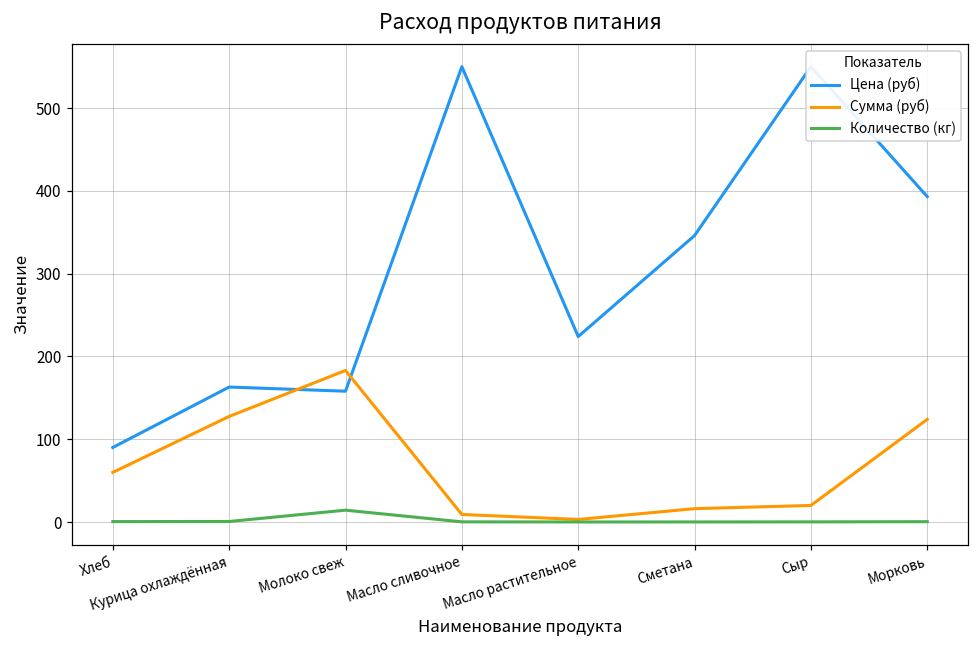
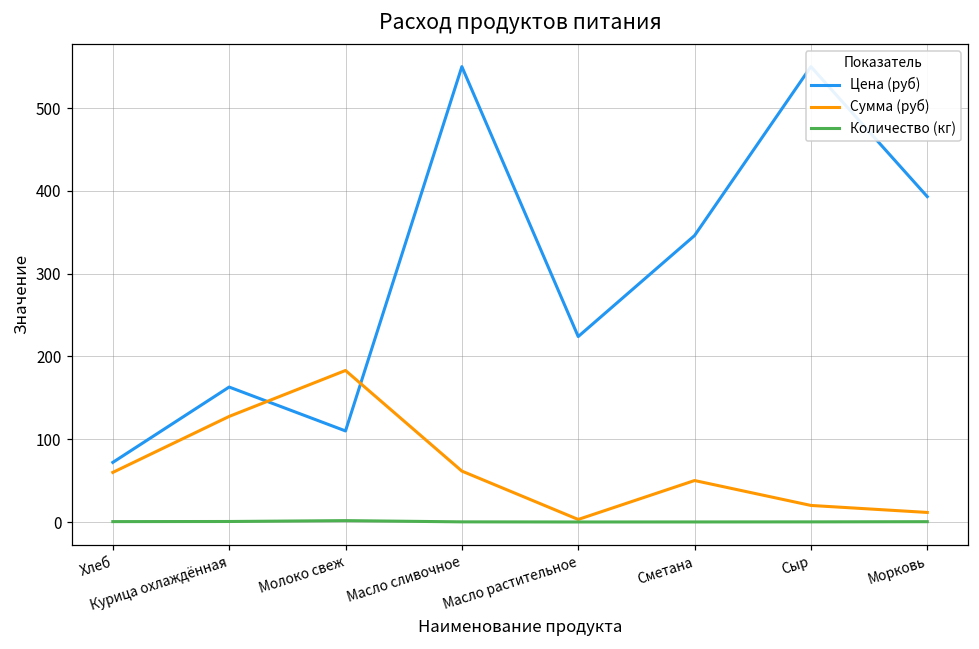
  {
    "Цена (руб)": {
-     "Хлеб": 90,
+     "Хлеб": 70,
      "Курица охлаждённая": 160,
-     "Молоко свеж": 160,
+     "Молоко свеж": 110,
      "Масло сливочное": 550,
      "Масло растительное": 220,
      "Сметана": 350,
      "Морковь": 390
    },
    "Сумма (руб)": {
      "Хлеб": 60,
      "Курица охлаждённая": 130,
      "Молоко свеж": 180,
-     "Масло сливочное": 10,
-     "Сметана": 20,
+     "Масло сливочное": 60,
+     "Сметана": 50,
      "Сыр": 20,
-     "Морковь": 120
+     "Морковь": 10
    },
    "Количество (кг)": {
      "Хлеб": 0,
      "Курица охлаждённая": 0,
-     "Молоко свеж": 10,
+     "Молоко свеж": 0,
      "Масло сливочное": 0,
      "Сметана": 0,
      "Сыр": 0,
      "Морковь": 0
    }
  }
